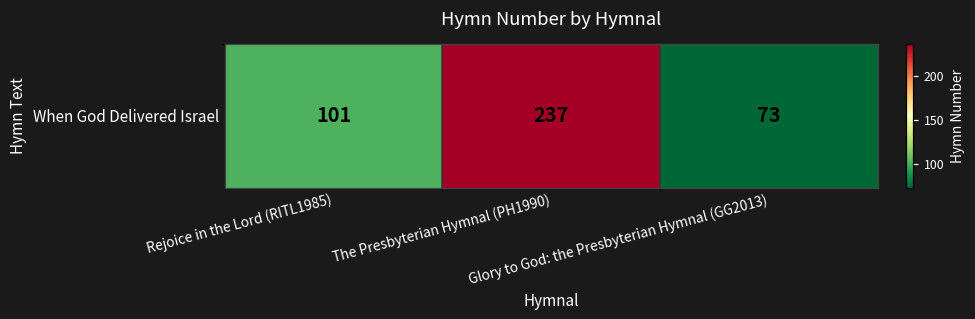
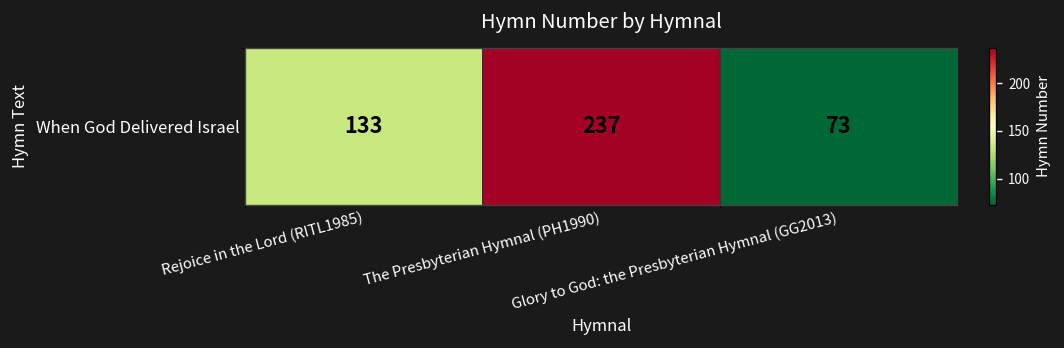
  {
    "When God Delivered Israel": {
-     "Rejoice in the Lord (RITL1985)": 101,
+     "Rejoice in the Lord (RITL1985)": 133,
      "The Presbyterian Hymnal (PH1990)": 237,
      "Glory to God: the Presbyterian Hymnal (GG2013)": 73
    }
  }
